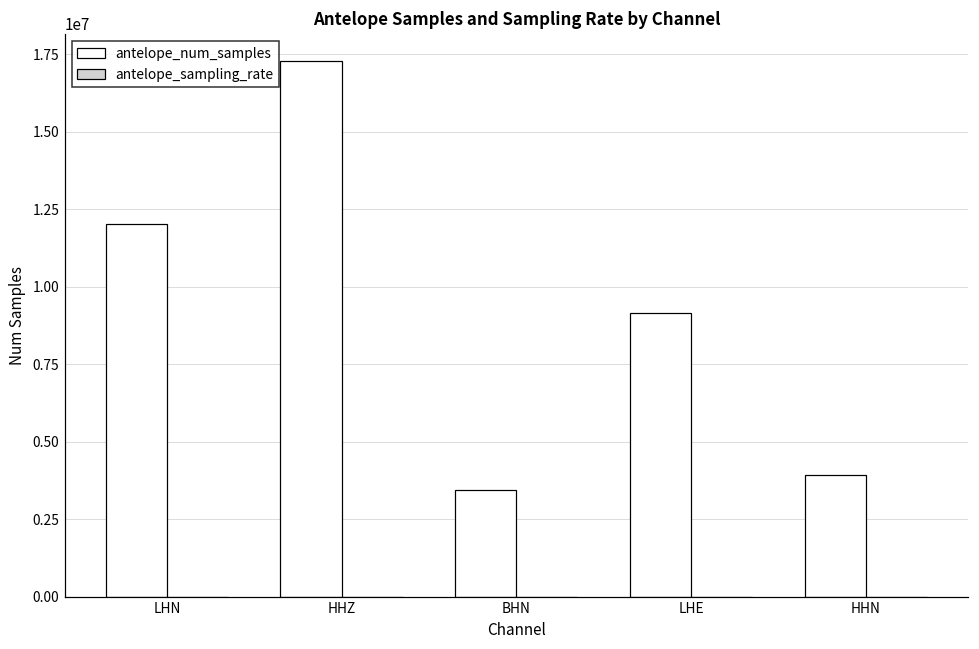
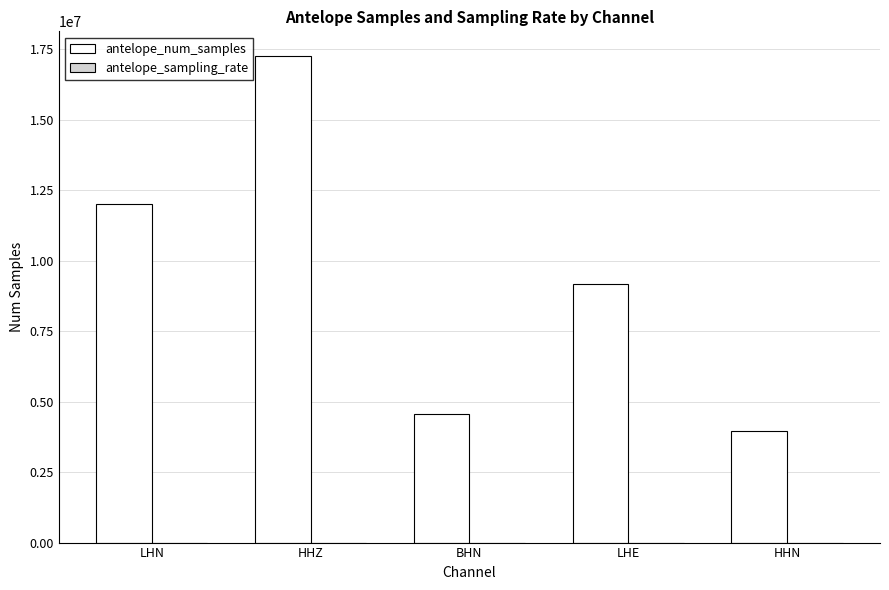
  {
    "antelope_num_samples": {
      "LHN": 12000000,
      "HHZ": 17300000,
-     "BHN": 3500000,
+     "BHN": 4600000,
      "LHE": 9200000,
      "HHN": 3900000
    }
  }
